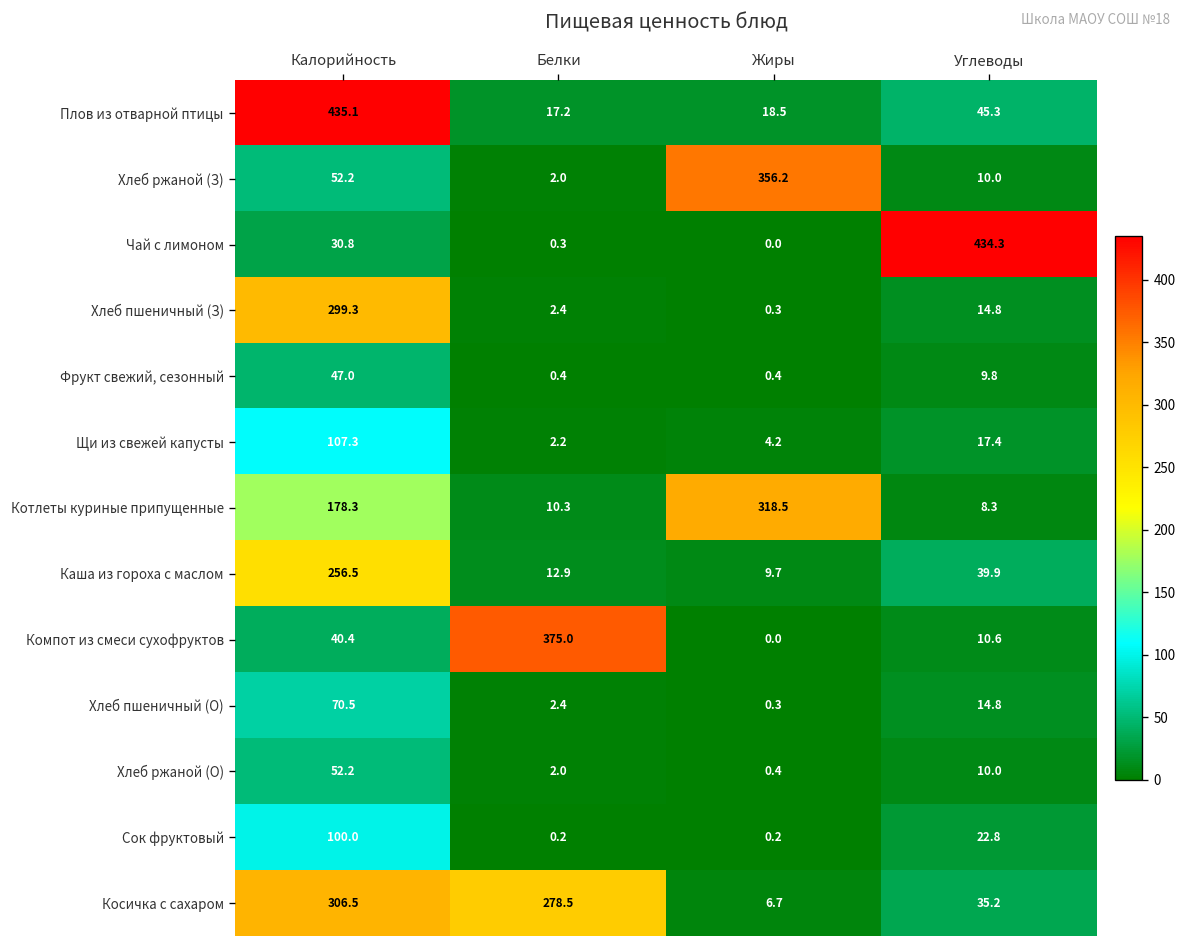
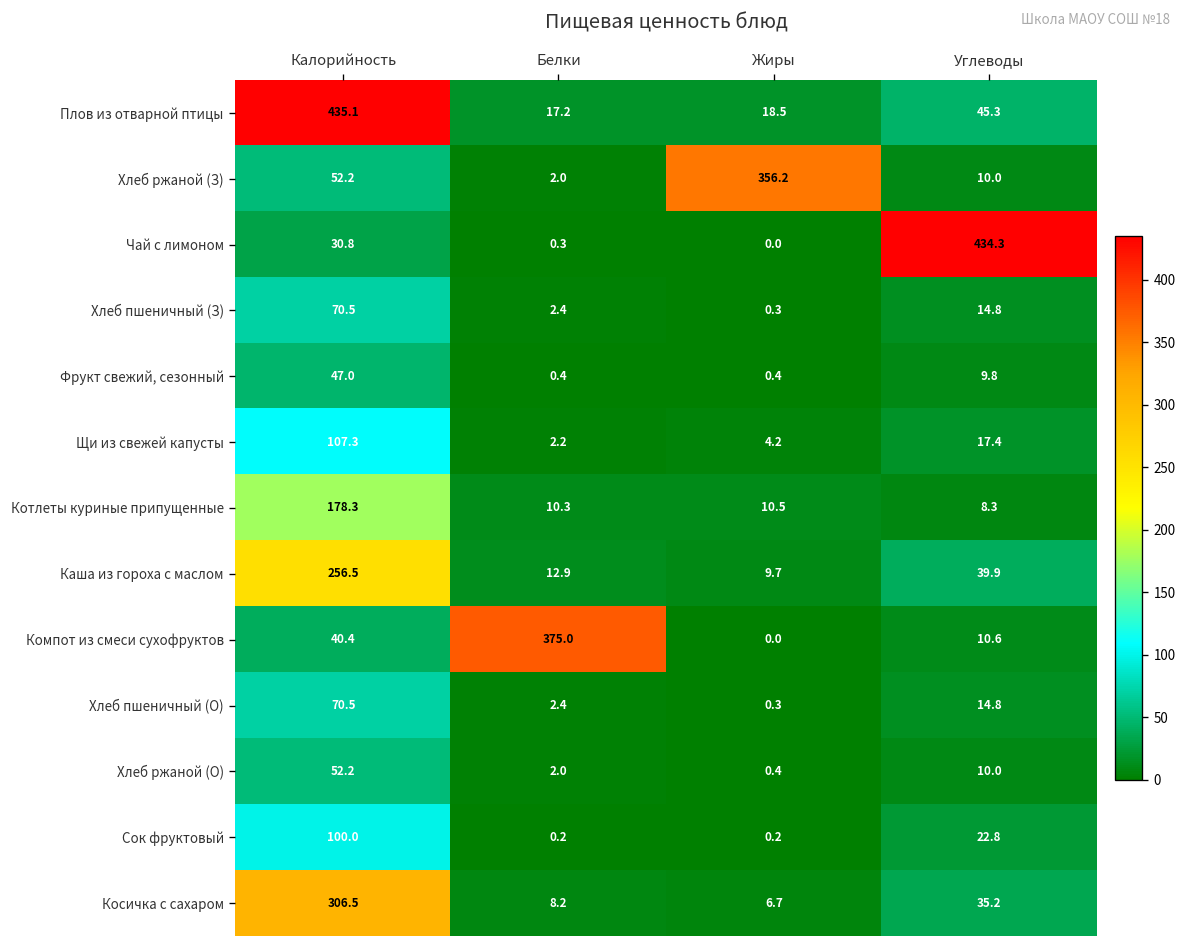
  {
    "Плов из отварной птицы": {
      "Калорийность": 435.1,
      "Белки": 17.2,
      "Жиры": 18.5,
      "Углеводы": 45.3
    },
    "Хлеб ржаной (З)": {
      "Калорийность": 52.2,
      "Белки": 2.0,
      "Жиры": 356.2,
      "Углеводы": 10.0
    },
    "Чай с лимоном": {
      "Калорийность": 30.8,
      "Белки": 0.3,
      "Жиры": 0.0,
      "Углеводы": 434.3
    },
    "Хлеб пшеничный (З)": {
-     "Калорийность": 299.3,
+     "Калорийность": 70.5,
      "Белки": 2.4,
      "Жиры": 0.3,
      "Углеводы": 14.8
    },
    "Фрукт свежий, сезонный": {
      "Калорийность": 47.0,
      "Белки": 0.4,
      "Жиры": 0.4,
      "Углеводы": 9.8
    },
    "Щи из свежей капусты": {
      "Калорийность": 107.3,
      "Белки": 2.2,
      "Жиры": 4.2,
      "Углеводы": 17.4
    },
    "Котлеты куриные припущенные": {
      "Калорийность": 178.3,
      "Белки": 10.3,
-     "Жиры": 318.5,
+     "Жиры": 10.5,
      "Углеводы": 8.3
    },
    "Каша из гороха с маслом": {
      "Калорийность": 256.5,
      "Белки": 12.9,
      "Жиры": 9.7,
      "Углеводы": 39.9
    },
    "Компот из смеси сухофруктов": {
      "Калорийность": 40.4,
      "Белки": 375.0,
      "Жиры": 0.0,
      "Углеводы": 10.6
    },
    "Хлеб пшеничный (О)": {
      "Калорийность": 70.5,
      "Белки": 2.4,
      "Жиры": 0.3,
      "Углеводы": 14.8
    },
    "Хлеб ржаной (О)": {
      "Калорийность": 52.2,
      "Белки": 2.0,
      "Жиры": 0.4,
      "Углеводы": 10.0
    },
    "Сок фруктовый": {
      "Калорийность": 100.0,
      "Белки": 0.2,
      "Жиры": 0.2,
      "Углеводы": 22.8
    },
    "Косичка с сахаром": {
      "Калорийность": 306.5,
-     "Белки": 278.5,
+     "Белки": 8.2,
      "Жиры": 6.7,
      "Углеводы": 35.2
    }
  }
